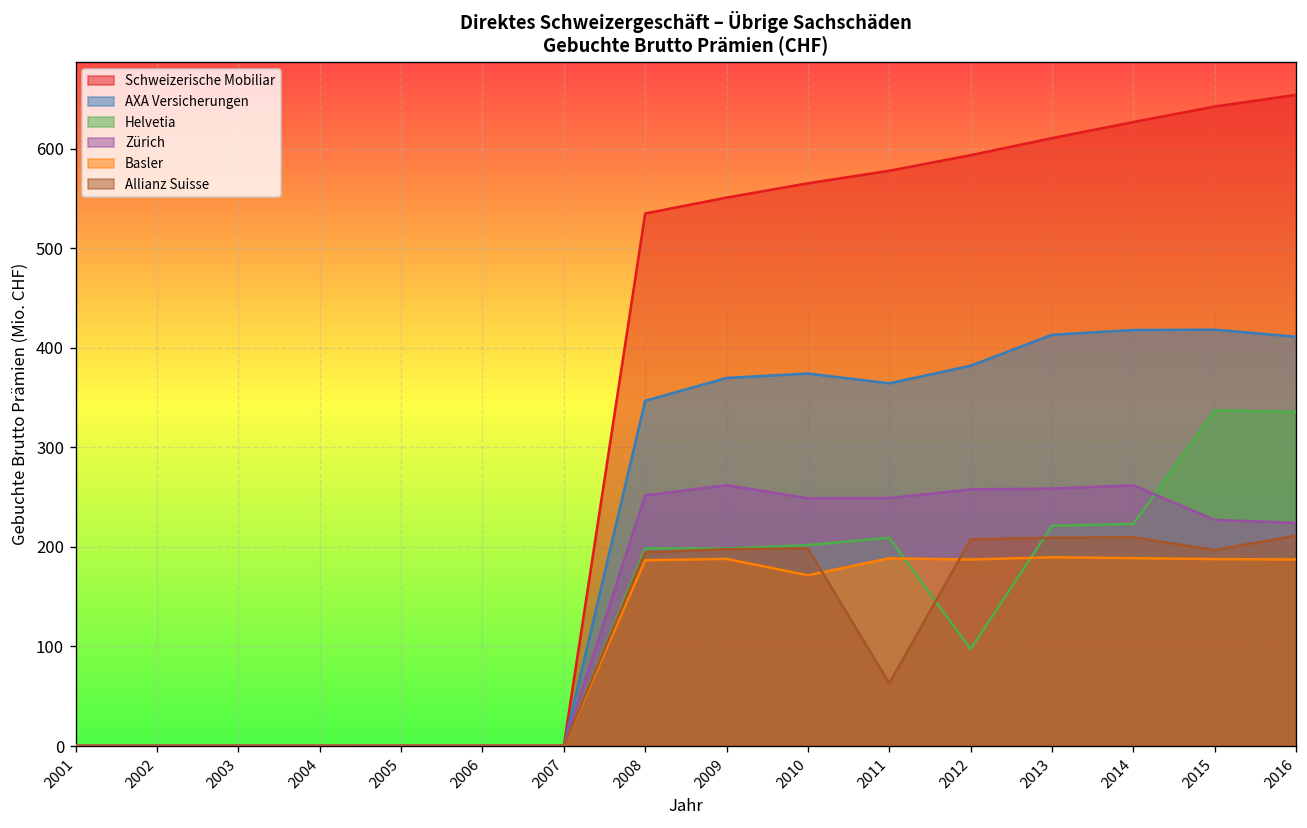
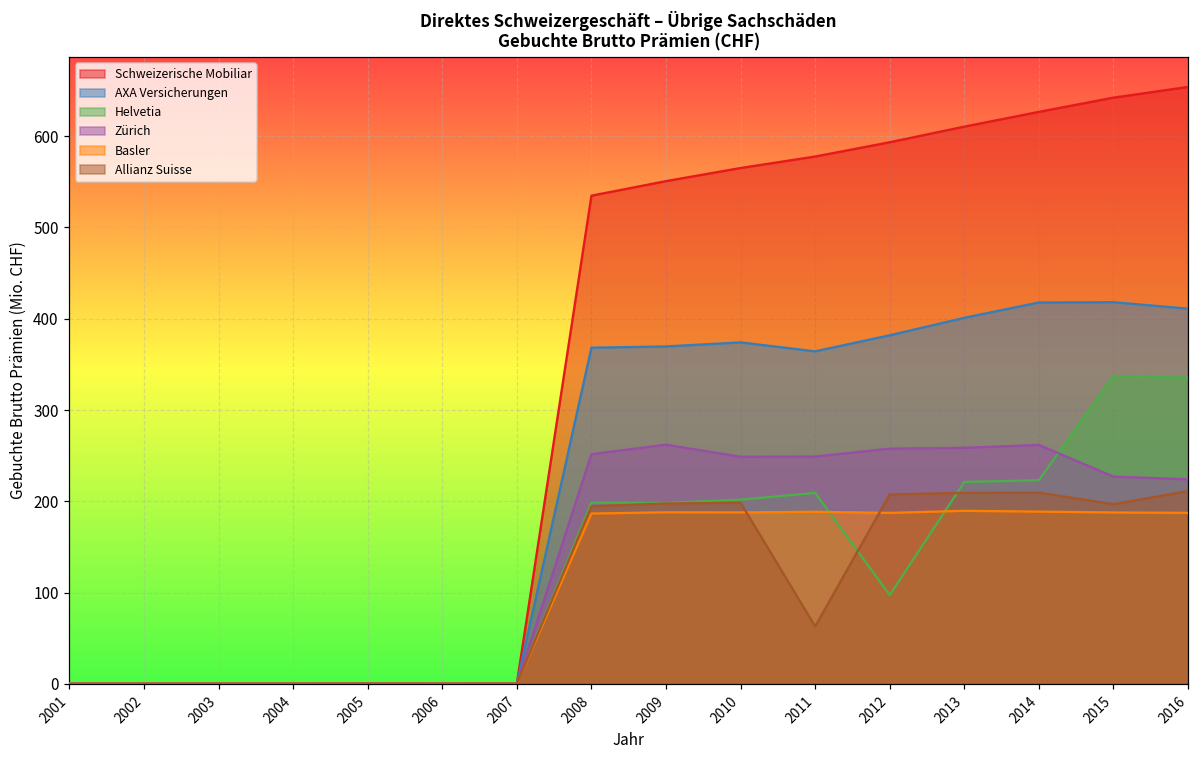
  {
    "Schweizerische Mobiliar": {
      "2008": 530,
      "2009": 550,
      "2010": 570,
      "2011": 580,
      "2012": 590,
      "2013": 610,
      "2014": 630,
      "2015": 640,
      "2016": 650
    },
    "AXA Versicherungen": {
-     "2008": 350,
+     "2008": 370,
      "2009": 370,
      "2010": 370,
      "2011": 360,
      "2012": 380,
-     "2013": 410,
+     "2013": 400,
      "2014": 420,
      "2015": 420,
      "2016": 410
    },
    "Helvetia": {
      "2008": 200,
      "2010": 200,
      "2011": 210,
      "2012": 100,
      "2013": 220,
      "2014": 220,
      "2015": 340,
      "2016": 340
    },
    "Zürich": {
      "2008": 250,
      "2009": 260,
      "2010": 250,
      "2011": 250,
      "2012": 260,
      "2013": 260,
      "2014": 260,
      "2015": 230,
      "2016": 220
    },
    "Basler": {
      "2008": 190,
      "2009": 190,
-     "2010": 170,
+     "2010": 190,
      "2011": 190,
      "2012": 190,
      "2013": 190,
      "2014": 190,
      "2015": 190,
      "2016": 190
    },
    "Allianz Suisse": {
      "2008": 190,
      "2010": 200,
      "2011": 60,
      "2012": 210,
      "2013": 210,
      "2014": 210,
      "2015": 200,
      "2016": 210
    }
  }
